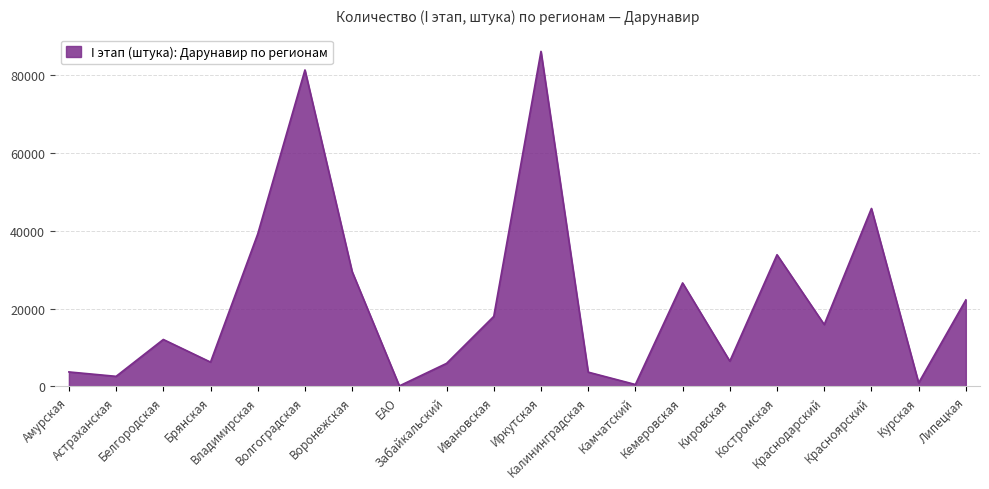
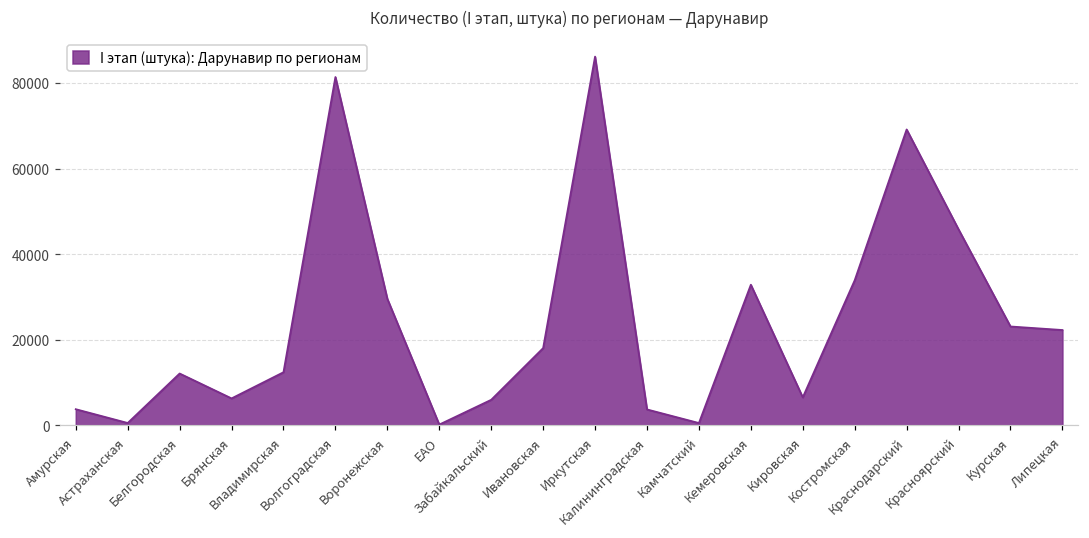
  {
    "Амурская": 4000,
-   "Астраханская": 3000,
+   "Астраханская": 0,
    "Белгородская": 12000,
    "Брянская": 6000,
-   "Владимирская": 39000,
+   "Владимирская": 12000,
    "Волгоградская": 81000,
    "Воронежская": 30000,
    "ЕАО": 0,
    "Забайкальский": 6000,
    "Ивановская": 18000,
    "Иркутская": 86000,
    "Калининградская": 4000,
    "Камчатский": 0,
-   "Кемеровская": 27000,
+   "Кемеровская": 33000,
    "Кировская": 6000,
    "Костромская": 34000,
-   "Краснодарский": 16000,
+   "Краснодарский": 69000,
    "Красноярский": 46000,
-   "Курская": 1000,
+   "Курская": 23000,
    "Липецкая": 22000
  }
